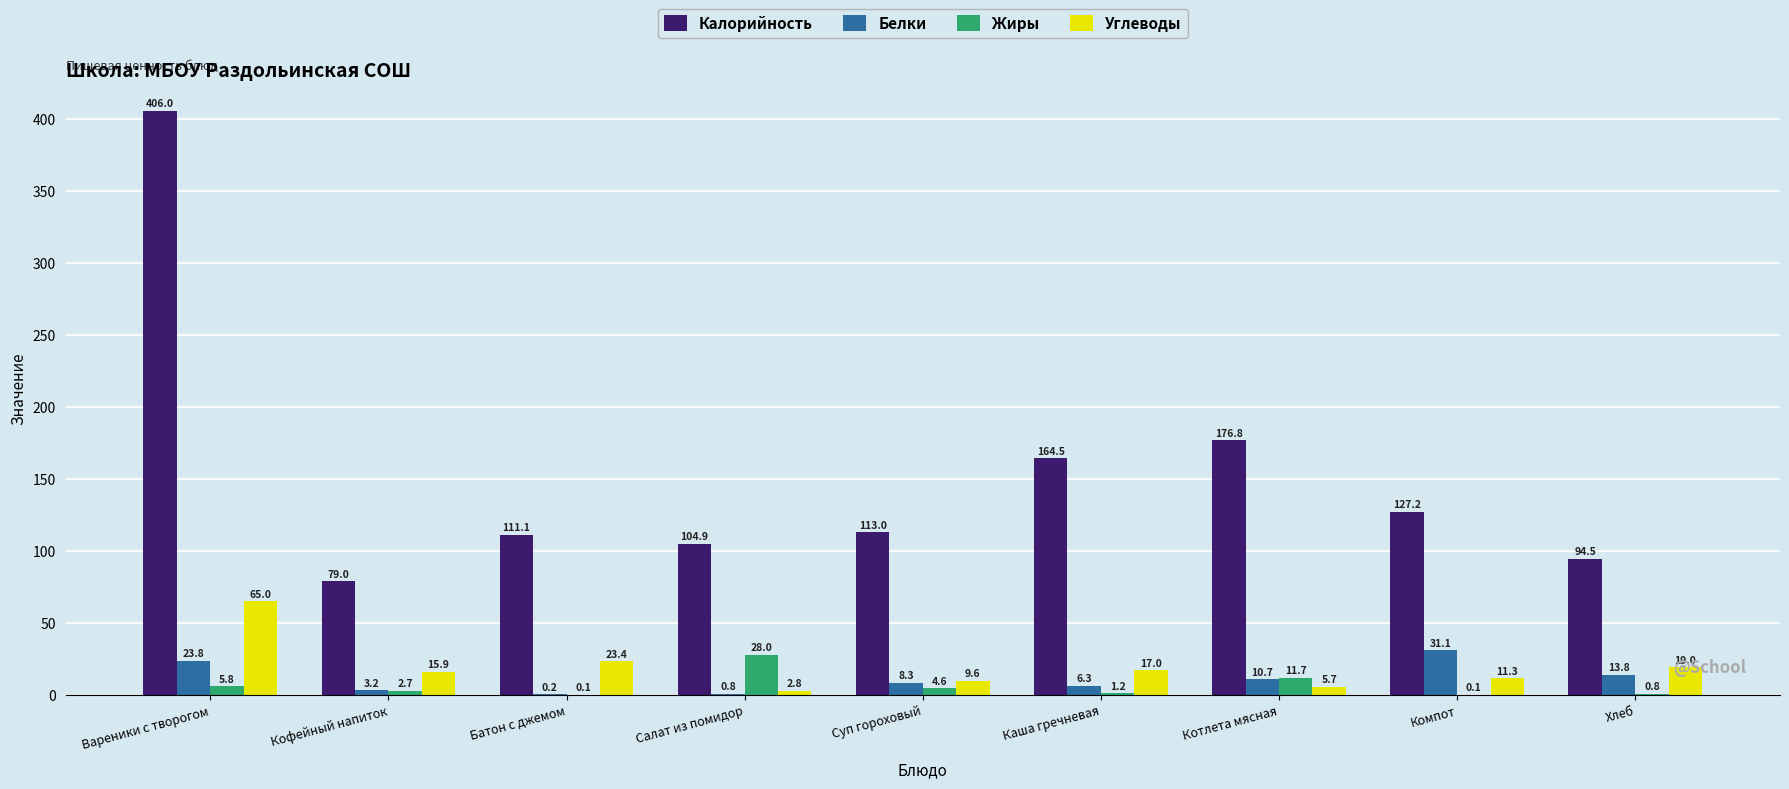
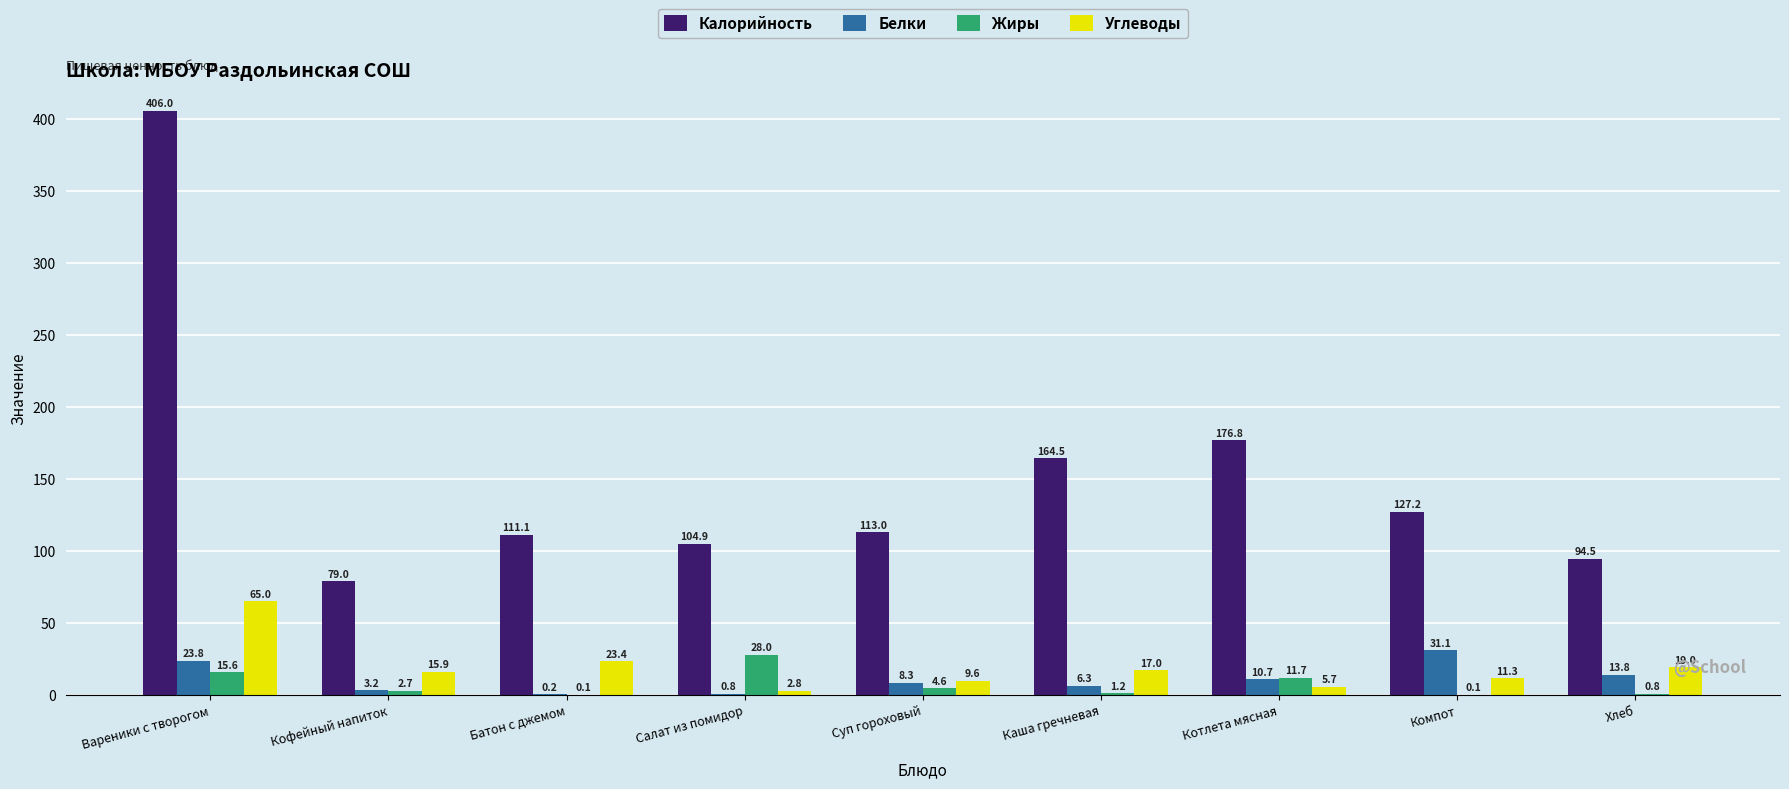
  {
    "Калорийность": {
      "Вареники с творогом": 406.0,
      "Кофейный напиток": 79.0,
      "Батон с джемом": 111.1,
      "Салат из помидор": 104.9,
      "Суп гороховый": 113.0,
      "Каша гречневая": 164.5,
      "Котлета мясная": 176.8,
      "Компот": 127.2,
      "Хлеб": 94.5
    },
    "Белки": {
      "Вареники с творогом": 23.8,
      "Кофейный напиток": 3.2,
      "Батон с джемом": 0.2,
      "Салат из помидор": 0.8,
      "Суп гороховый": 8.3,
      "Каша гречневая": 6.3,
      "Котлета мясная": 10.7,
      "Компот": 31.1,
      "Хлеб": 13.8
    },
    "Жиры": {
-     "Вареники с творогом": 5.8,
+     "Вареники с творогом": 15.6,
      "Кофейный напиток": 2.7,
      "Батон с джемом": 0.1,
      "Салат из помидор": 28.0,
      "Суп гороховый": 4.6,
      "Каша гречневая": 1.2,
      "Котлета мясная": 11.7,
      "Компот": 0.1,
      "Хлеб": 0.8
    },
    "Углеводы": {
      "Вареники с творогом": 65.0,
      "Кофейный напиток": 15.9,
      "Батон с джемом": 23.4,
      "Салат из помидор": 2.8,
      "Суп гороховый": 9.6,
      "Каша гречневая": 17.0,
      "Котлета мясная": 5.7,
      "Компот": 11.3
    }
  }
